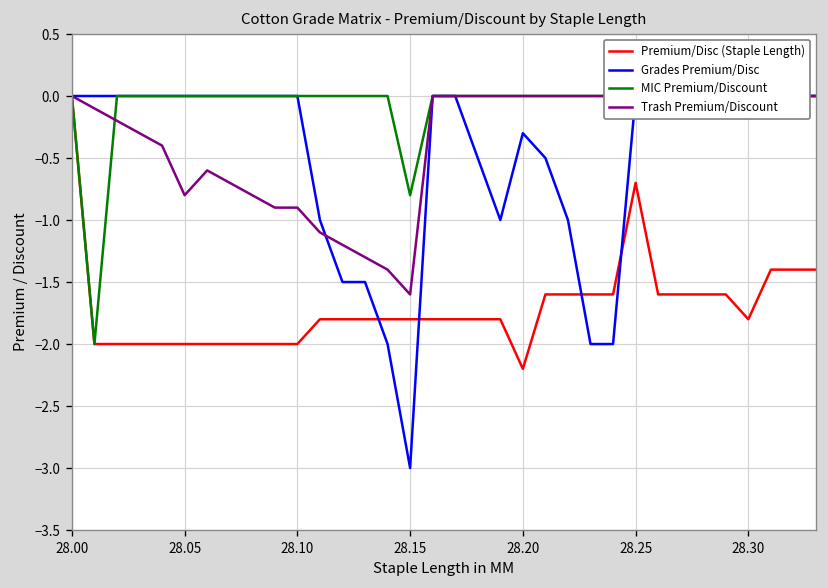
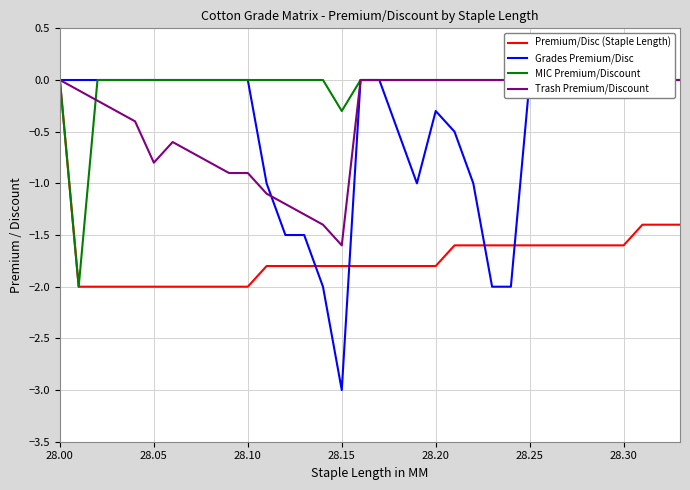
  {
    "Premium/Disc (Staple Length)": {
      "28.05": -2.0,
      "28.10": -2.0,
      "28.15": -1.8,
-     "28.20": -2.2,
-     "28.25": -0.7,
-     "28.30": -1.8
+     "28.20": -1.8,
+     "28.25": -1.6,
+     "28.30": -1.6
    },
    "Grades Premium/Disc": {
      "28.15": -3.0,
      "28.20": -0.3
    },
    "MIC Premium/Discount": {
-     "28.15": -0.8
+     "28.15": -0.3
    },
    "Trash Premium/Discount": {
      "28.05": -0.8,
      "28.10": -0.9,
      "28.15": -1.6
    }
  }
